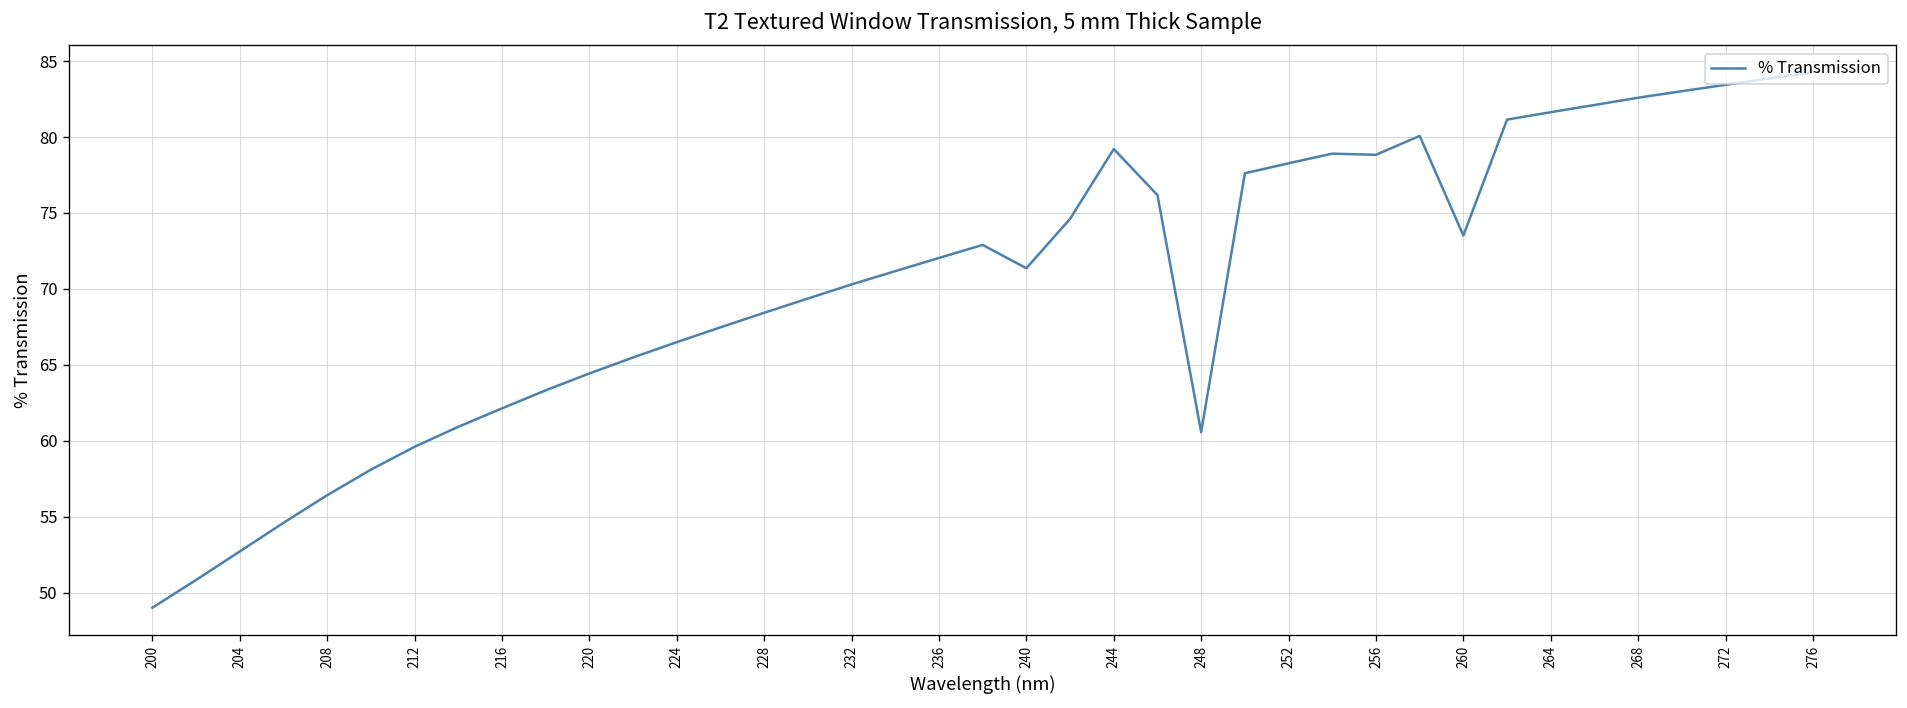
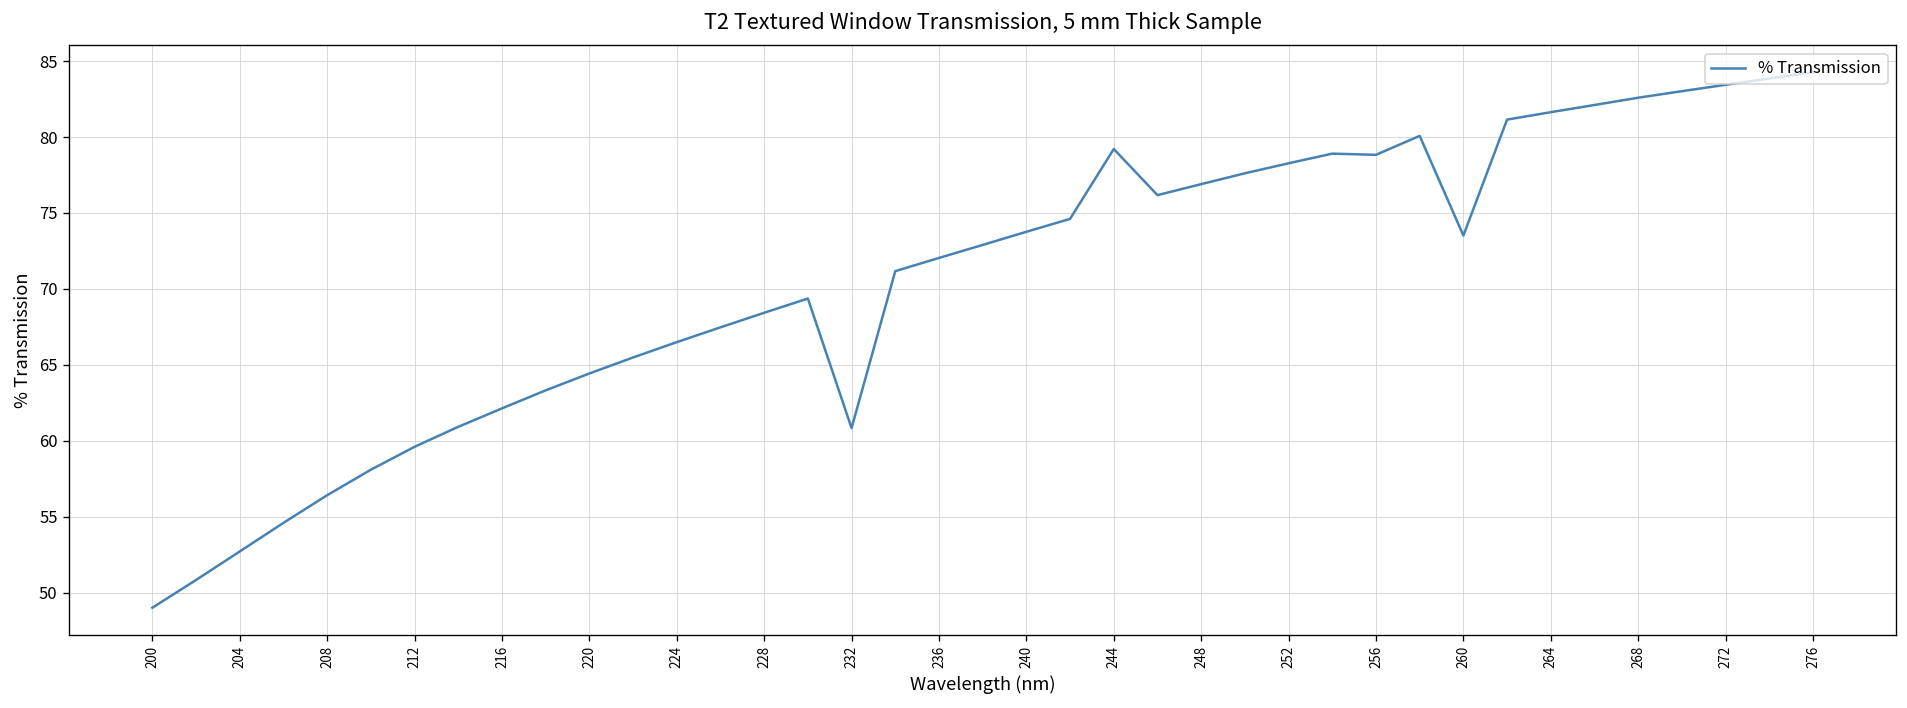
  {
    "200": 49.0,
    "204": 52.7,
    "208": 56.4,
    "212": 59.6,
    "216": 62.1,
    "220": 64.4,
    "224": 66.5,
    "228": 68.4,
-   "232": 70.3,
+   "232": 60.8,
    "236": 72.0,
-   "240": 71.4,
+   "240": 73.8,
    "244": 79.2,
-   "248": 60.6,
+   "248": 76.9,
    "252": 78.3,
    "256": 78.8,
    "260": 73.5,
    "264": 81.6,
    "268": 82.6,
    "272": 83.4
  }
